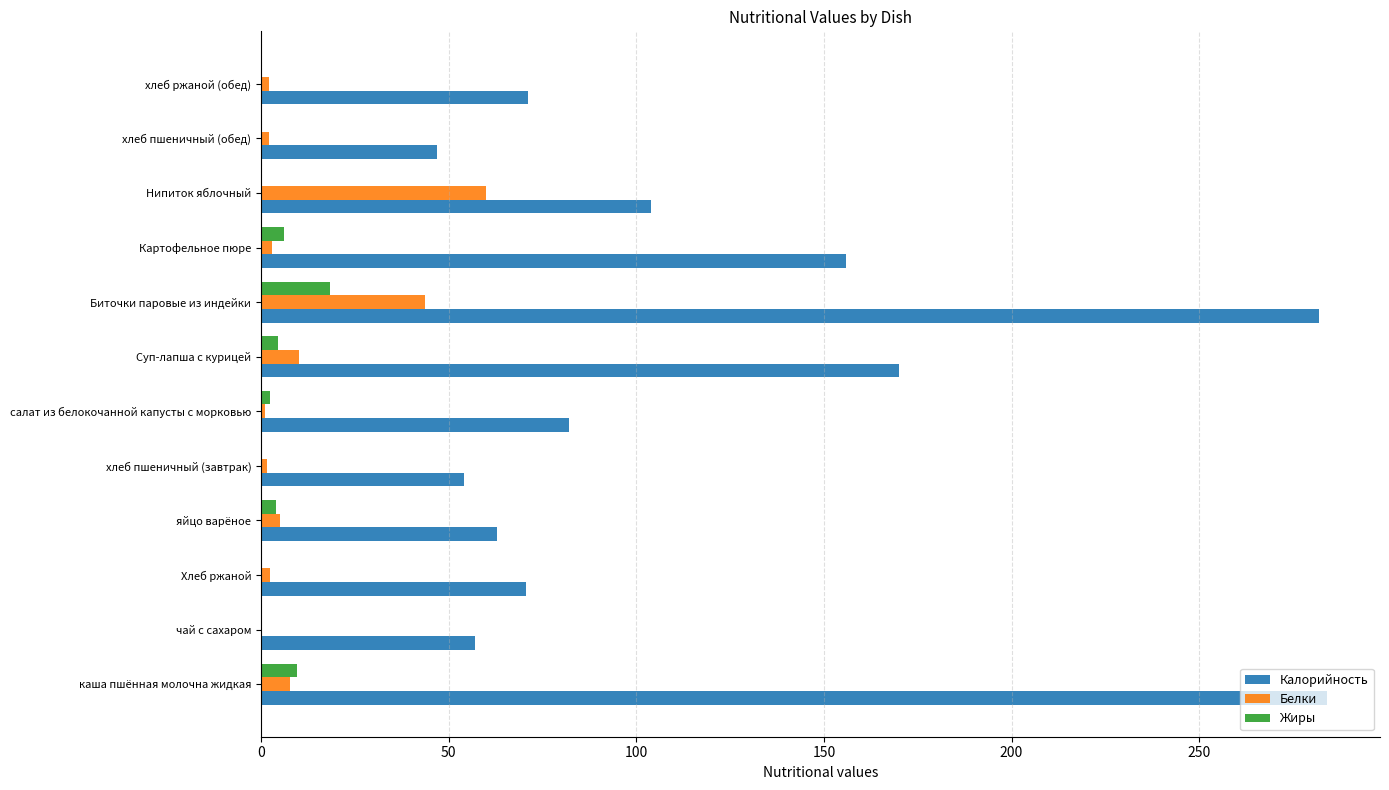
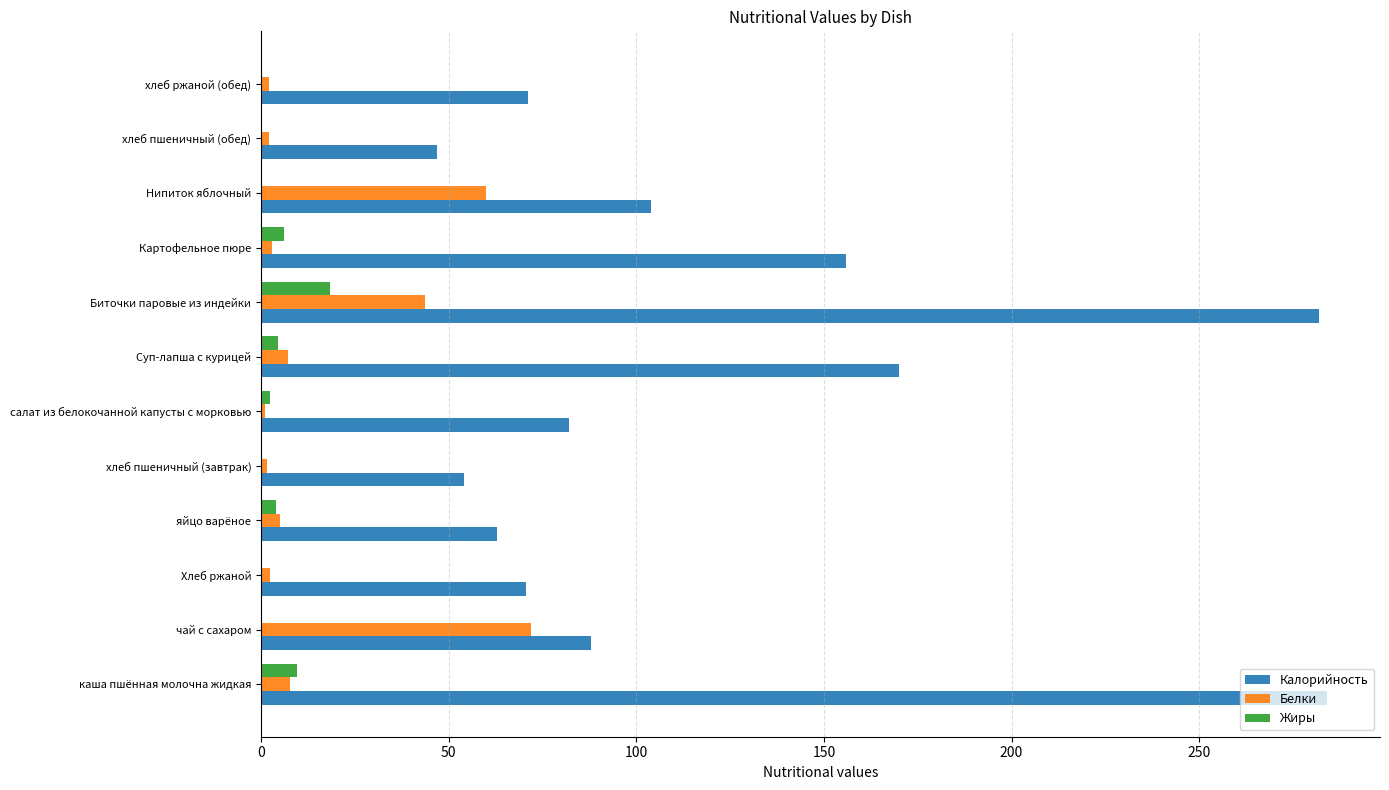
  {
    "Калорийность": {
      "хлеб ржаной (обед)": 71,
      "хлеб пшеничный (обед)": 47,
      "Нипиток яблочный": 104,
      "Картофельное пюре": 156,
      "Биточки паровые из индейки": 282,
      "Суп-лапша с курицей": 170,
      "салат из белокочанной капусты с морковью": 82,
      "хлеб пшеничный (завтрак)": 54,
      "яйцо варёное": 63,
      "Хлеб ржаной": 71,
-     "чай с сахаром": 57
+     "чай с сахаром": 88
    },
    "Белки": {
      "хлеб ржаной (обед)": 2,
      "хлеб пшеничный (обед)": 2,
      "Нипиток яблочный": 60,
      "Картофельное пюре": 3,
      "Биточки паровые из индейки": 44,
-     "Суп-лапша с курицей": 10,
+     "Суп-лапша с курицей": 7,
      "салат из белокочанной капусты с морковью": 1,
      "хлеб пшеничный (завтрак)": 2,
      "яйцо варёное": 5,
      "Хлеб ржаной": 2,
-     "чай с сахаром": 0,
+     "чай с сахаром": 72,
      "каша пшённая молочна жидкая": 8
    },
    "Жиры": {
      "хлеб ржаной (обед)": 0,
      "хлеб пшеничный (обед)": 0,
      "Нипиток яблочный": 0,
      "Картофельное пюре": 6,
      "Биточки паровые из индейки": 18,
      "Суп-лапша с курицей": 5,
      "салат из белокочанной капусты с морковью": 2,
      "яйцо варёное": 4,
      "Хлеб ржаной": 0,
      "каша пшённая молочна жидкая": 9
    }
  }
